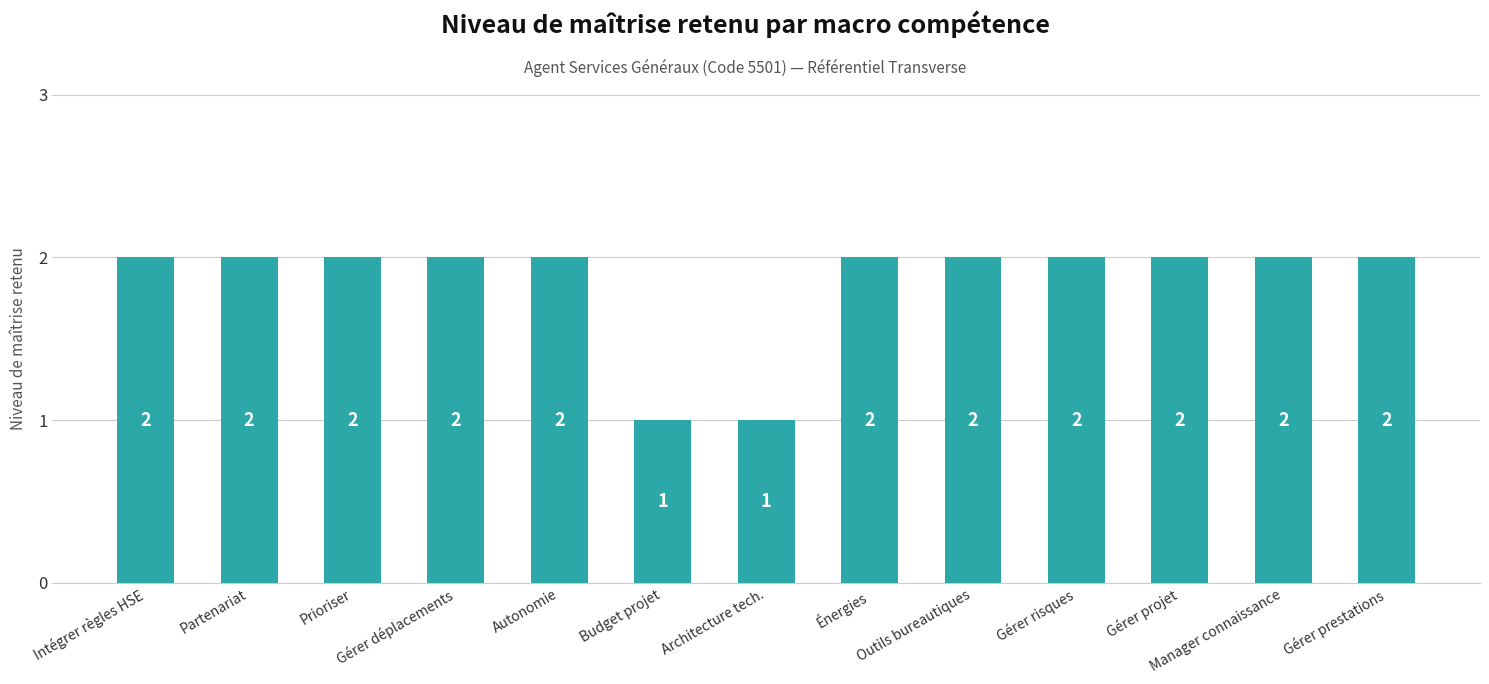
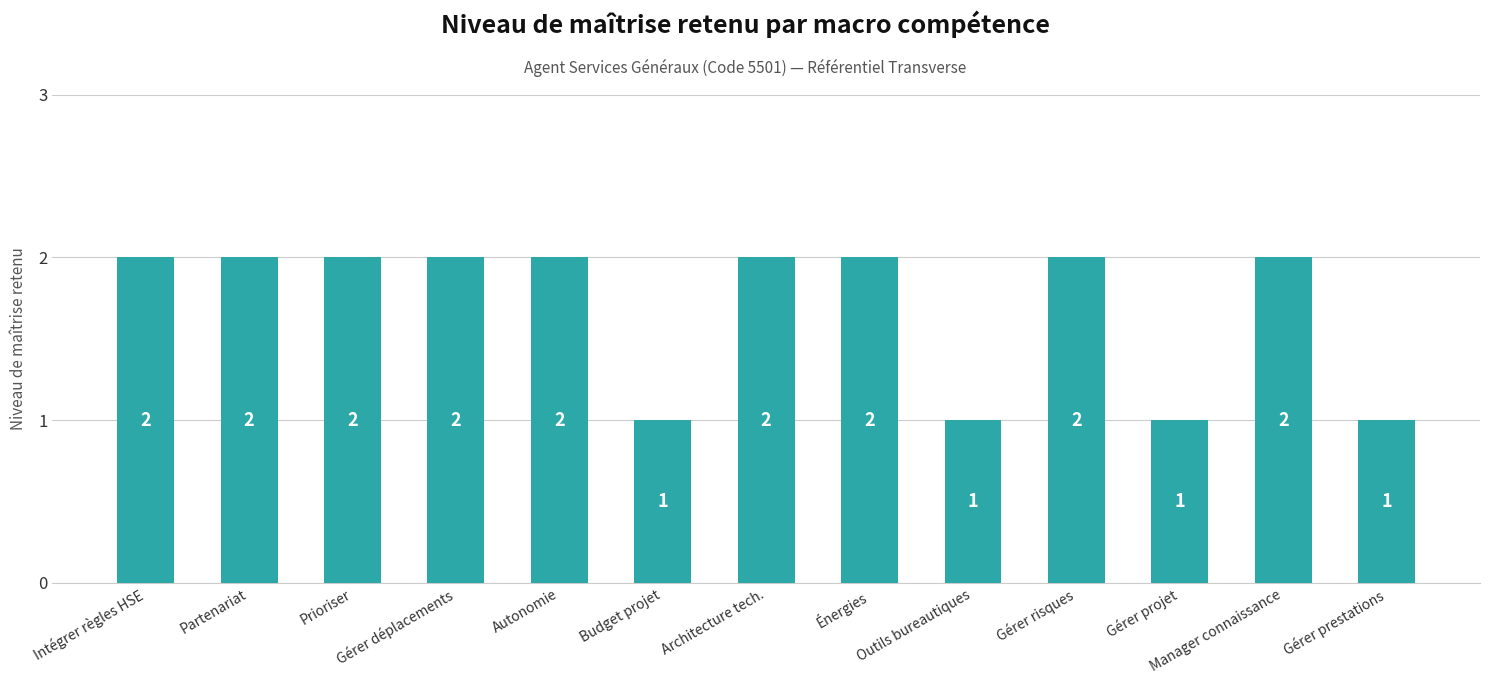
  {
    "Intégrer règles HSE": 2,
    "Partenariat": 2,
    "Prioriser": 2,
    "Gérer déplacements": 2,
    "Autonomie": 2,
    "Budget projet": 1,
-   "Architecture tech.": 1,
+   "Architecture tech.": 2,
    "Énergies": 2,
-   "Outils bureautiques": 2,
+   "Outils bureautiques": 1,
    "Gérer risques": 2,
-   "Gérer projet": 2,
+   "Gérer projet": 1,
    "Manager connaissance": 2,
-   "Gérer prestations": 2
+   "Gérer prestations": 1
  }
